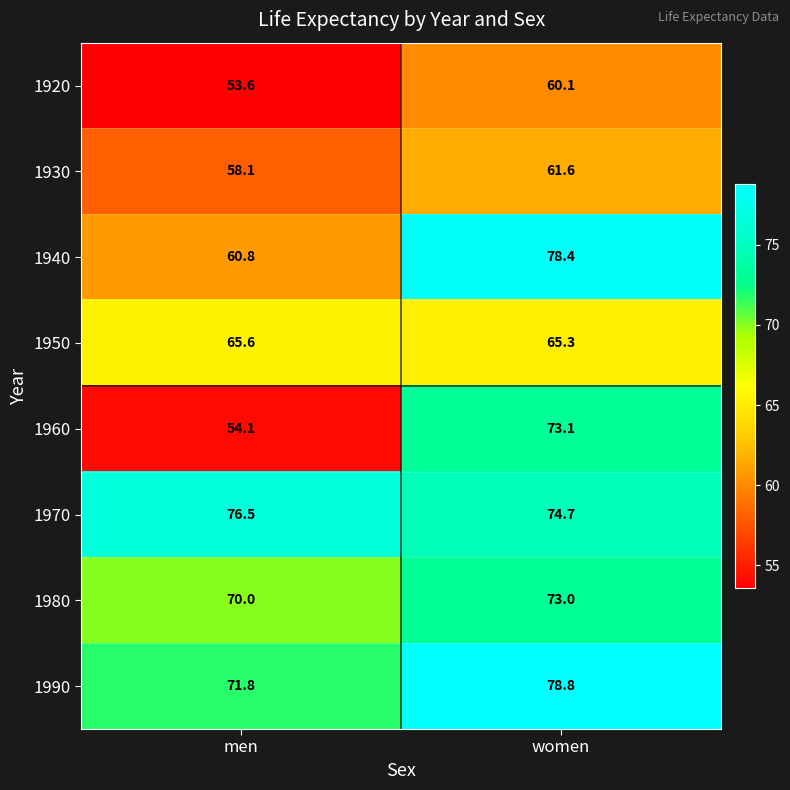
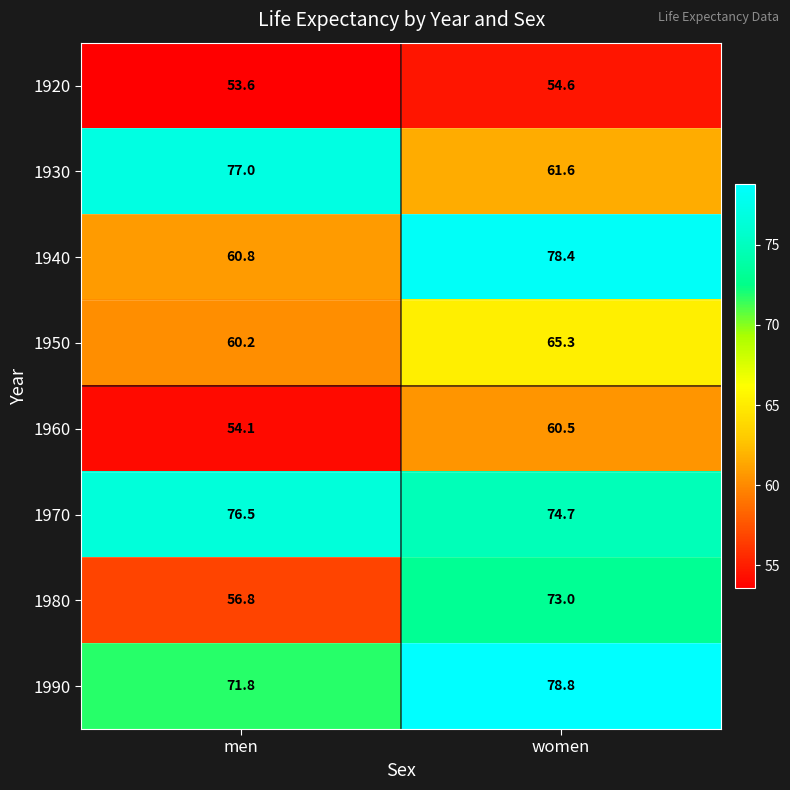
  {
    "1920": {
      "men": 53.6,
-     "women": 60.1
+     "women": 54.6
    },
    "1930": {
-     "men": 58.1,
+     "men": 77.0,
      "women": 61.6
    },
    "1940": {
      "men": 60.8,
      "women": 78.4
    },
    "1950": {
-     "men": 65.6,
+     "men": 60.2,
      "women": 65.3
    },
    "1960": {
      "men": 54.1,
-     "women": 73.1
+     "women": 60.5
    },
    "1970": {
      "men": 76.5,
      "women": 74.7
    },
    "1980": {
-     "men": 70.0,
+     "men": 56.8,
      "women": 73.0
    },
    "1990": {
      "men": 71.8,
      "women": 78.8
    }
  }
